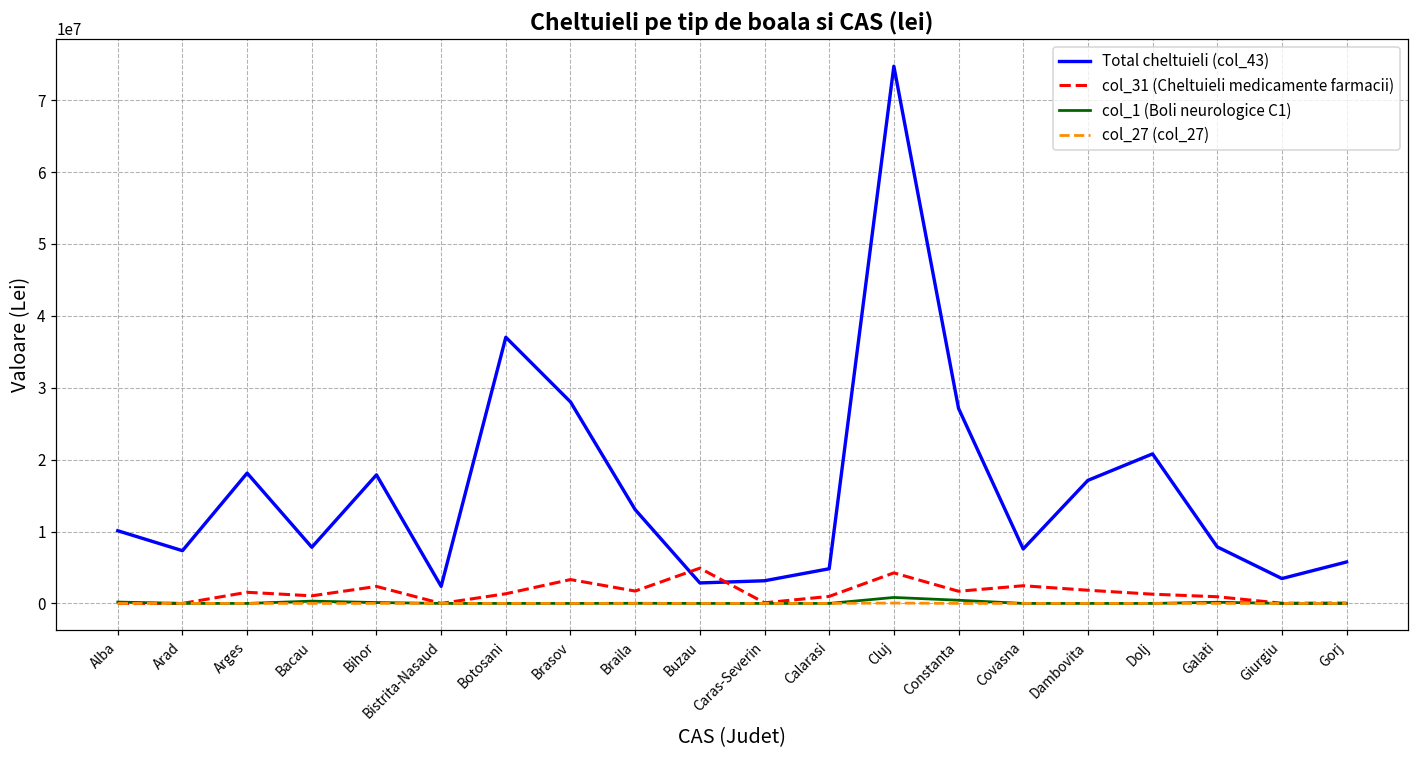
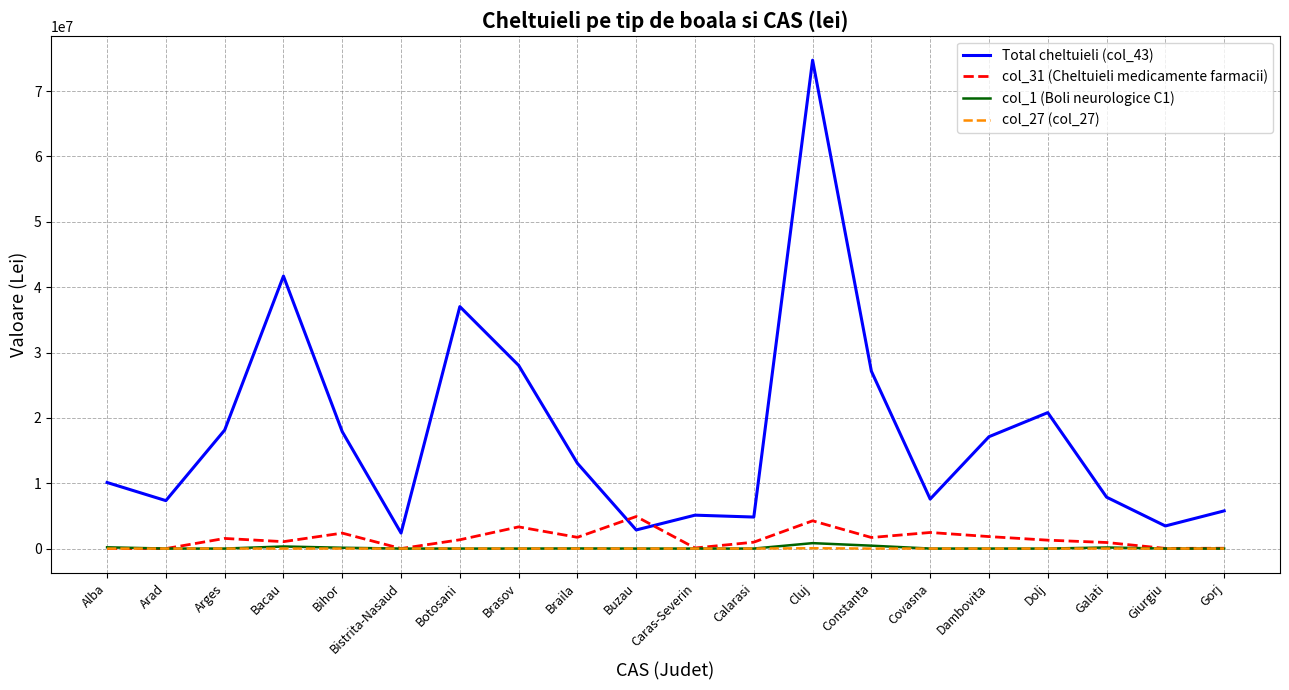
  {
    "Total cheltuieli (col_43)": {
      "Alba": 10000000,
      "Arad": 7000000,
      "Arges": 18000000,
-     "Bacau": 8000000,
+     "Bacau": 42000000,
      "Bihor": 18000000,
      "Bistrita-Nasaud": 2000000,
      "Botosani": 37000000,
      "Brasov": 28000000,
      "Braila": 13000000,
      "Buzau": 3000000,
-     "Caras-Severin": 3000000,
+     "Caras-Severin": 5000000,
      "Calarasi": 5000000,
      "Cluj": 75000000,
      "Constanta": 27000000,
      "Covasna": 8000000,
      "Dambovita": 17000000,
      "Dolj": 21000000,
      "Galati": 8000000,
      "Giurgiu": 3000000,
      "Gorj": 6000000
    },
    "col_31 (Cheltuieli medicamente farmacii)": {
      "Arges": 2000000,
      "Bacau": 1000000,
      "Bihor": 2000000,
      "Botosani": 1000000,
      "Brasov": 3000000,
      "Braila": 2000000,
      "Buzau": 5000000,
      "Calarasi": 1000000,
      "Cluj": 4000000,
      "Constanta": 2000000,
      "Covasna": 2000000,
      "Dambovita": 2000000,
      "Dolj": 1000000,
      "Galati": 1000000
    },
    "col_1 (Boli neurologice C1)": {
      "Cluj": 1000000,
      "Constanta": 0
    },
    "col_27 (col_27)": {
      "Cluj": 0,
      "Constanta": 0
    }
  }
